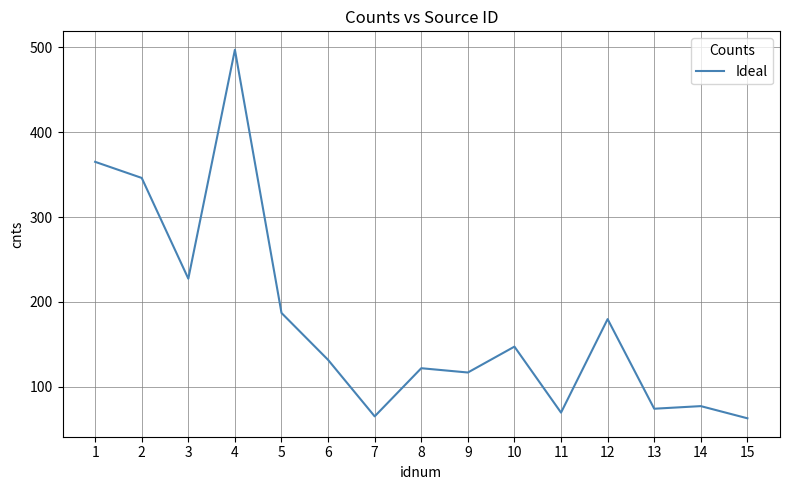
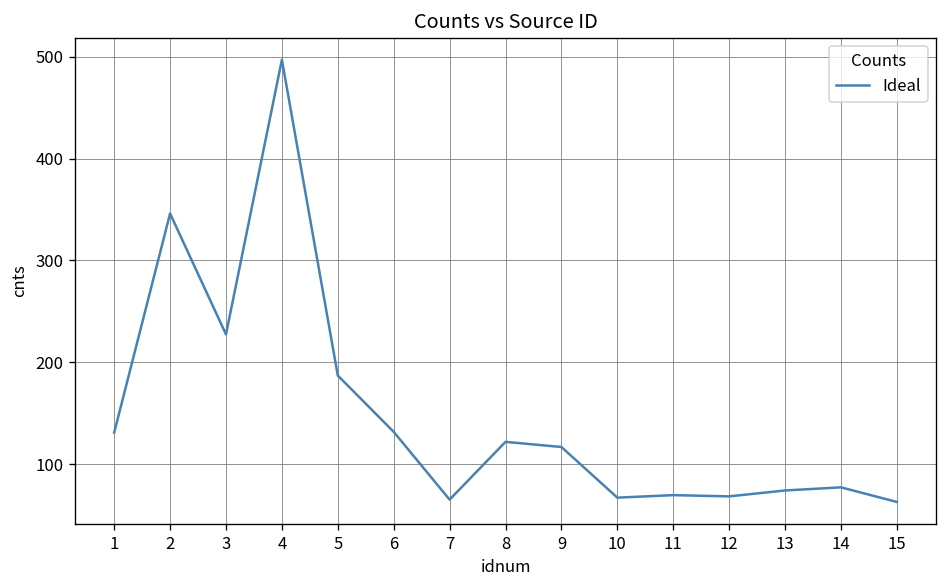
  {
-   "1": 370,
+   "1": 130,
    "2": 350,
    "3": 230,
    "4": 500,
    "5": 190,
    "6": 130,
    "7": 70,
    "8": 120,
    "9": 120,
-   "10": 150,
+   "10": 70,
    "11": 70,
-   "12": 180,
+   "12": 70,
    "13": 70,
    "14": 80,
    "15": 60
  }
